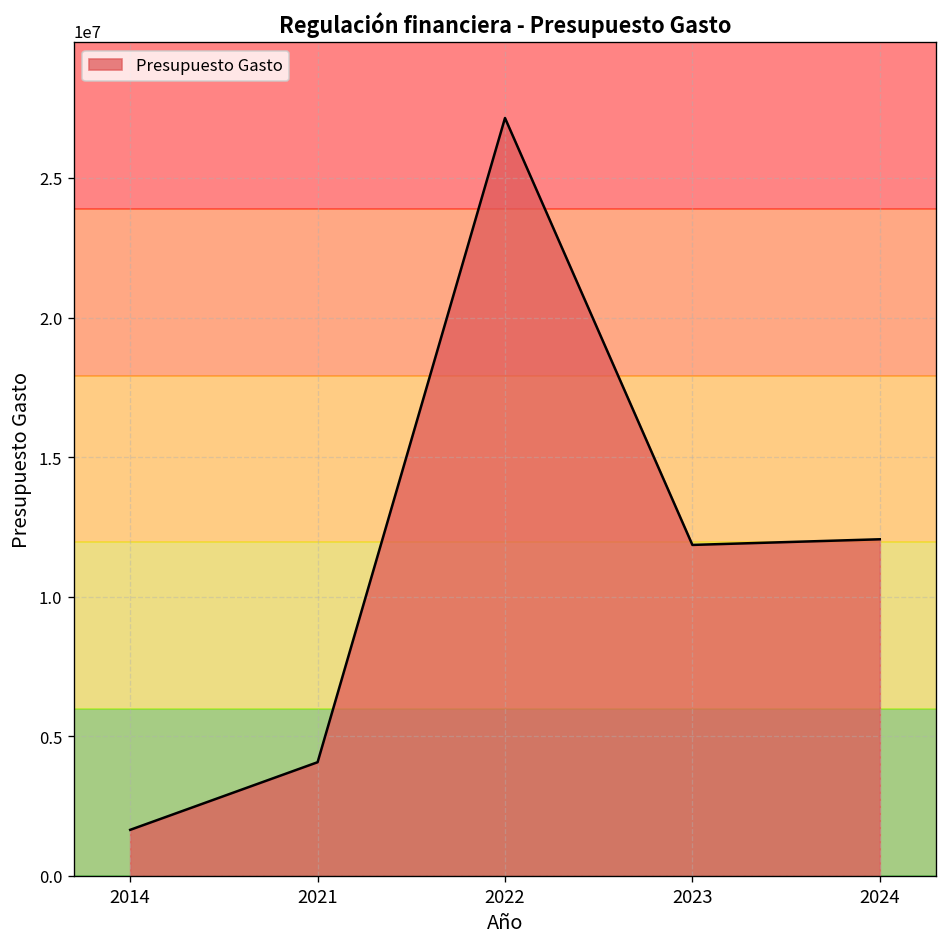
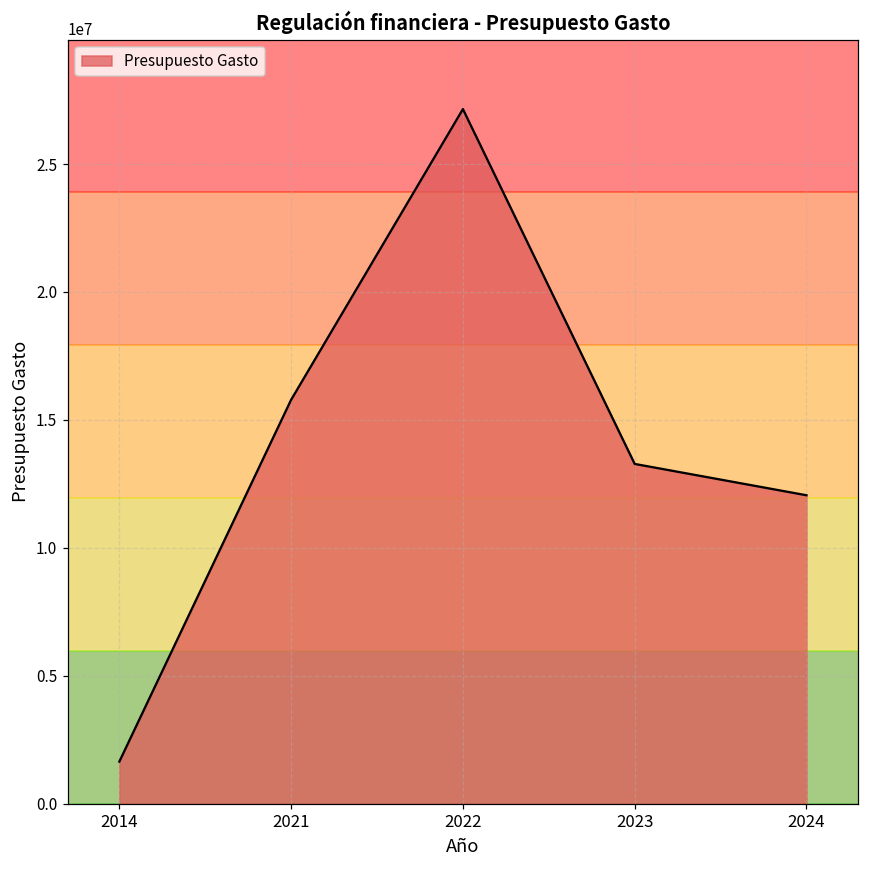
  {
    "2014": 1600000,
-   "2021": 4100000,
+   "2021": 15800000,
    "2022": 27100000,
-   "2023": 11900000,
+   "2023": 13300000,
    "2024": 12100000
  }
